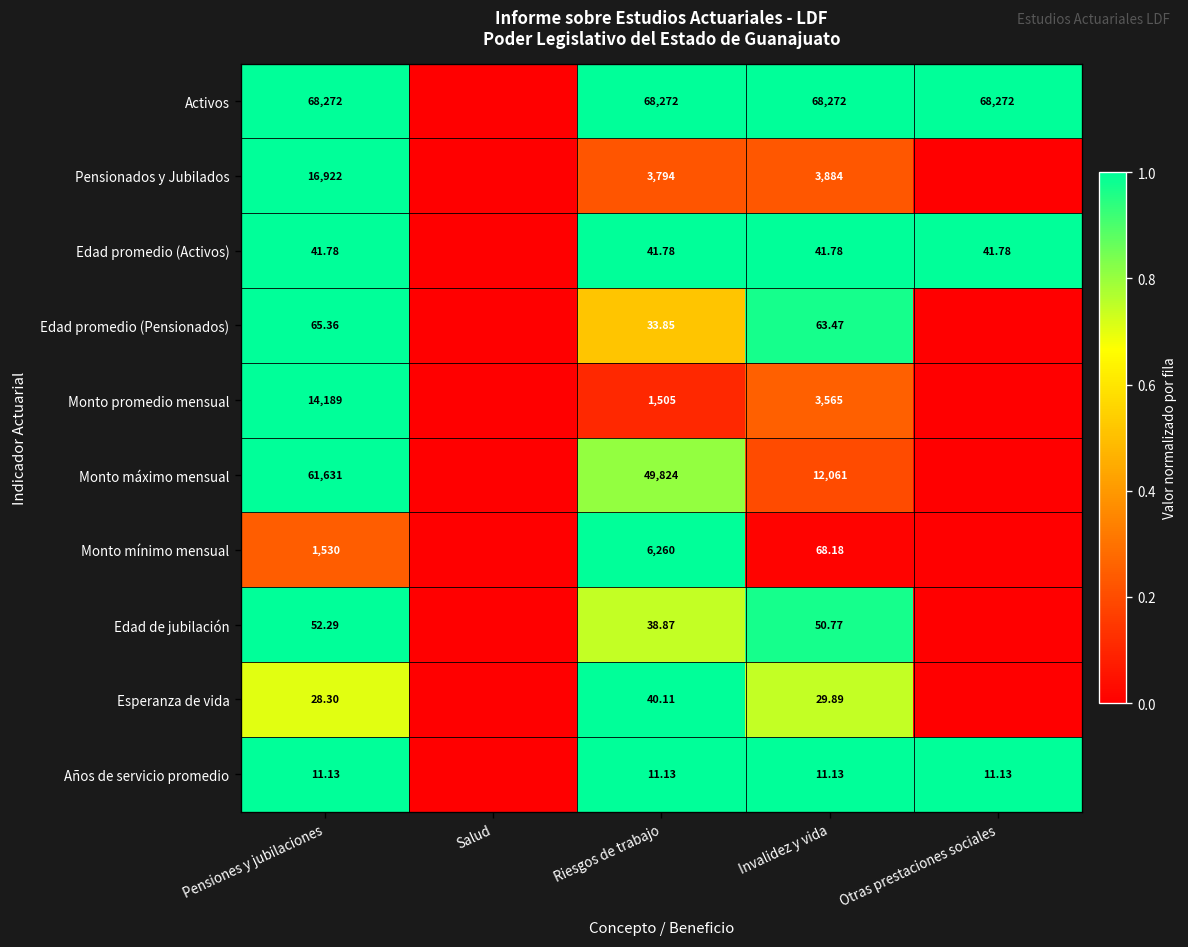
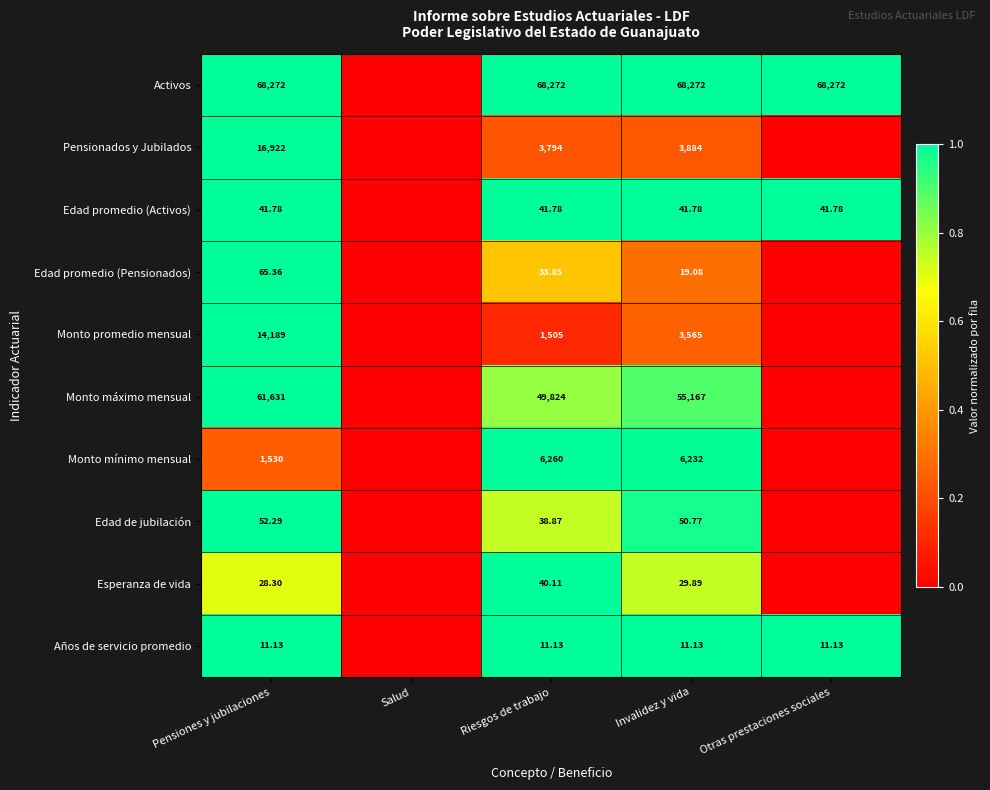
  {
    "Activos": {
      "Pensiones y jubilaciones": "68,272",
      "Riesgos de trabajo": "68,272",
      "Invalidez y vida": "68,272",
      "Otras prestaciones sociales": "68,272"
    },
    "Pensionados y Jubilados": {
      "Pensiones y jubilaciones": "16,922",
      "Riesgos de trabajo": "3,794",
      "Invalidez y vida": "3,884"
    },
    "Edad promedio (Activos)": {
      "Pensiones y jubilaciones": "41.78",
      "Riesgos de trabajo": "41.78",
      "Invalidez y vida": "41.78",
      "Otras prestaciones sociales": "41.78"
    },
    "Edad promedio (Pensionados)": {
      "Pensiones y jubilaciones": "65.36",
      "Riesgos de trabajo": "33.85",
-     "Invalidez y vida": "63.47"
+     "Invalidez y vida": "19.08"
    },
    "Monto promedio mensual": {
      "Pensiones y jubilaciones": "14,189",
      "Riesgos de trabajo": "1,505",
      "Invalidez y vida": "3,565"
    },
    "Monto máximo mensual": {
      "Pensiones y jubilaciones": "61,631",
      "Riesgos de trabajo": "49,824",
-     "Invalidez y vida": "12,061"
+     "Invalidez y vida": "55,167"
    },
    "Monto mínimo mensual": {
      "Pensiones y jubilaciones": "1,530",
      "Riesgos de trabajo": "6,260",
-     "Invalidez y vida": "68.18"
+     "Invalidez y vida": "6,232"
    },
    "Edad de jubilación": {
      "Pensiones y jubilaciones": "52.29",
      "Riesgos de trabajo": "38.87",
      "Invalidez y vida": "50.77"
    },
    "Esperanza de vida": {
      "Pensiones y jubilaciones": "28.30",
      "Riesgos de trabajo": "40.11",
      "Invalidez y vida": "29.89"
    },
    "Años de servicio promedio": {
      "Pensiones y jubilaciones": "11.13",
      "Riesgos de trabajo": "11.13",
      "Invalidez y vida": "11.13",
      "Otras prestaciones sociales": "11.13"
    }
  }
